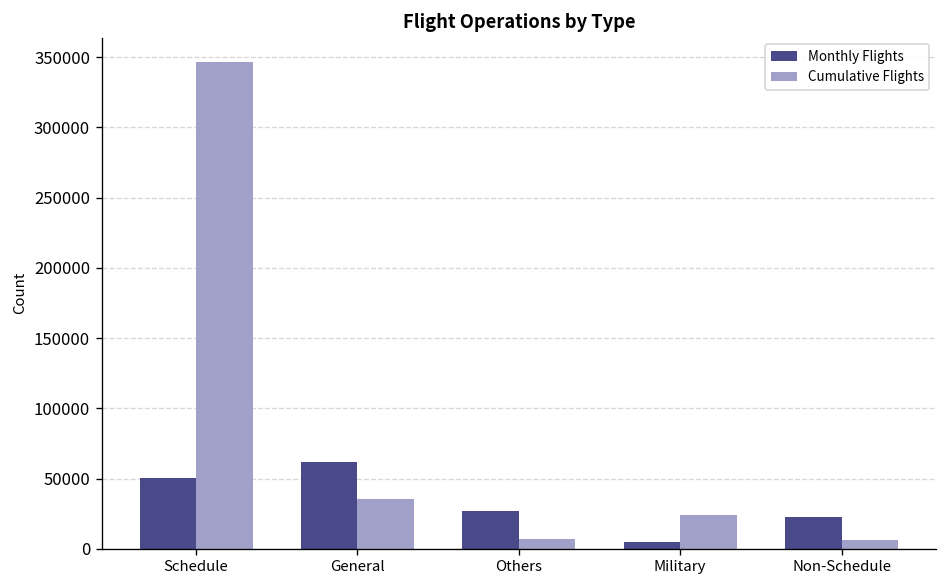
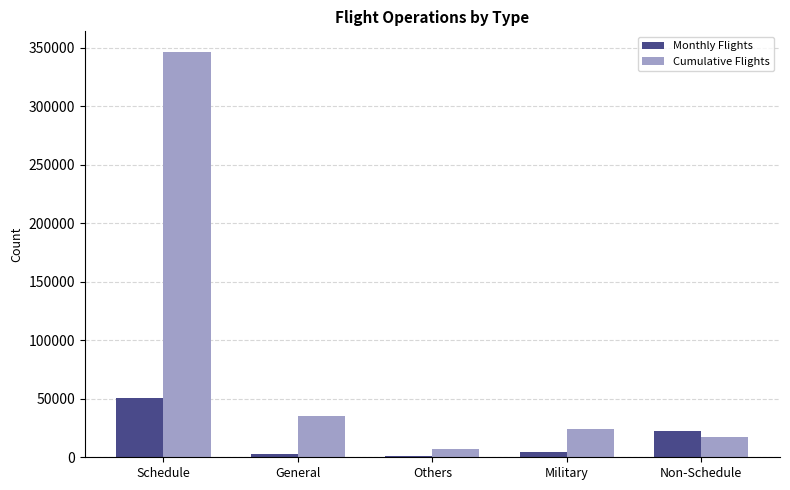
  {
    "Monthly Flights": {
      "Schedule": 50000,
-     "General": 62000,
-     "Others": 27000,
+     "General": 3000,
+     "Others": 1000,
      "Military": 5000,
      "Non-Schedule": 23000
    },
    "Cumulative Flights": {
      "Schedule": 347000,
      "General": 36000,
      "Others": 7000,
      "Military": 24000,
-     "Non-Schedule": 6000
+     "Non-Schedule": 18000
    }
  }
